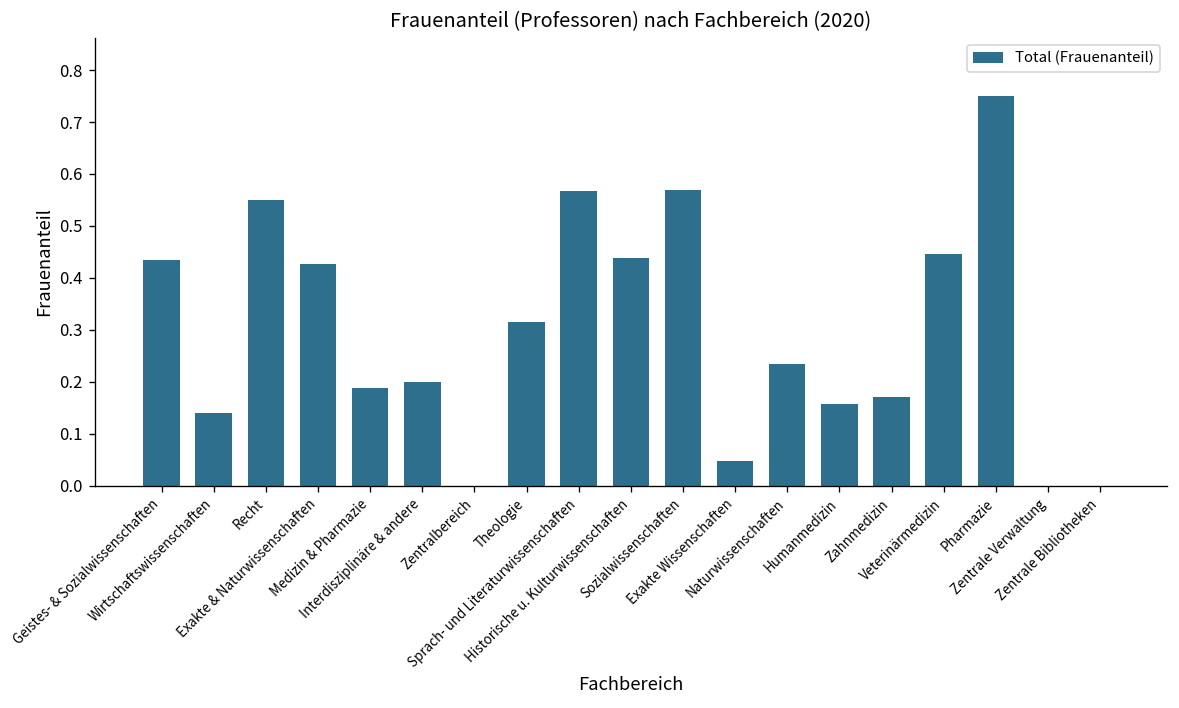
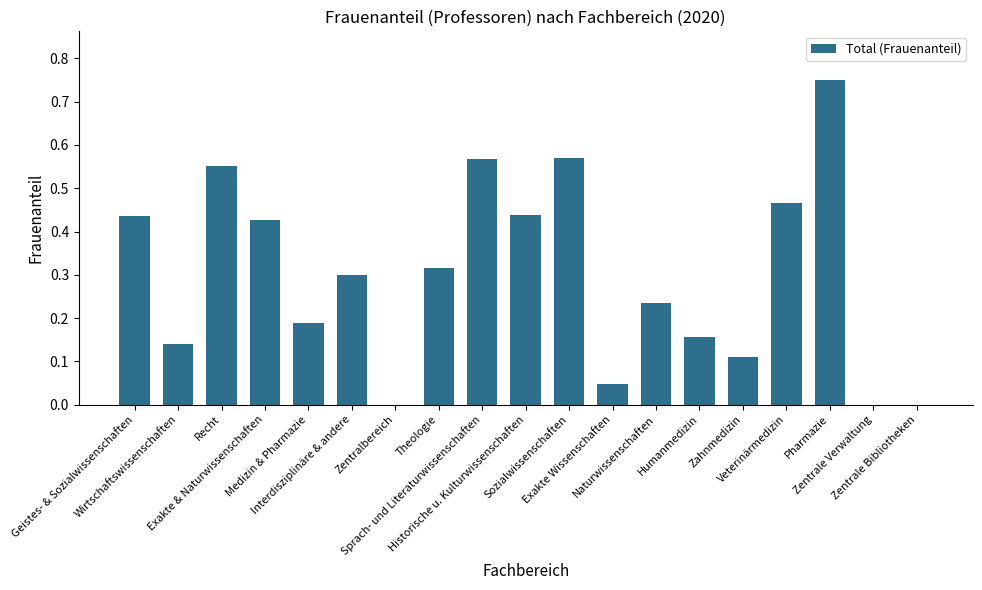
  {
    "Geistes- & Sozialwissenschaften": 0.44,
    "Wirtschaftswissenschaften": 0.14,
    "Recht": 0.55,
    "Exakte & Naturwissenschaften": 0.43,
    "Medizin & Pharmazie": 0.19,
-   "Interdisziplinäre & andere": 0.2,
+   "Interdisziplinäre & andere": 0.3,
    "Zentralbereich": 0.00,
    "Theologie": 0.32,
    "Sprach- und Literaturwissenschaften": 0.57,
    "Historische u. Kulturwissenschaften": 0.44,
    "Sozialwissenschaften": 0.57,
    "Exakte Wissenschaften": 0.05,
    "Naturwissenschaften": 0.23,
    "Humanmedizin": 0.16,
-   "Zahnmedizin": 0.17,
-   "Veterinärmedizin": 0.45,
+   "Zahnmedizin": 0.11,
+   "Veterinärmedizin": 0.47,
    "Pharmazie": 0.75,
    "Zentrale Verwaltung": 0.00,
    "Zentrale Bibliotheken": 0.00
  }
